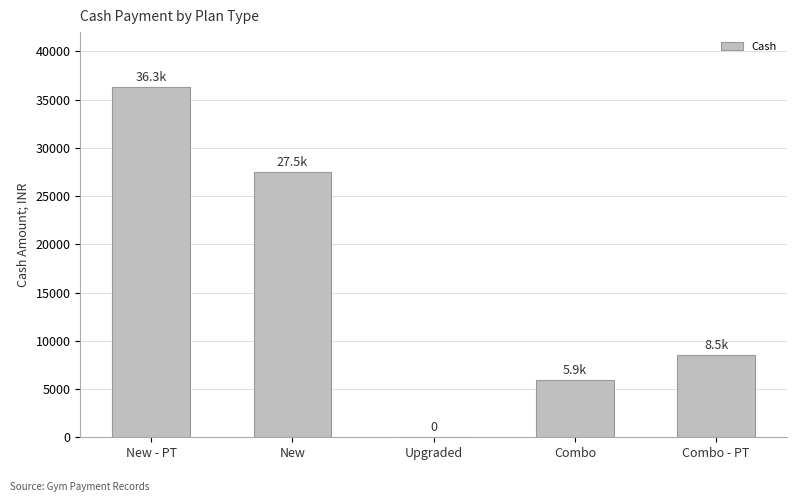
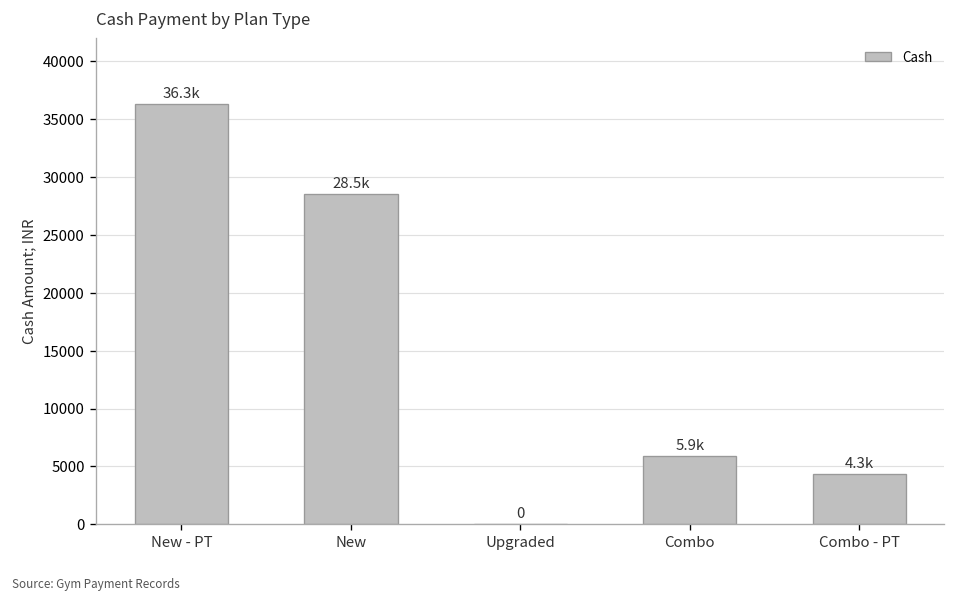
  {
    "New - PT": "36.3k",
-   "New": "27.5k",
+   "New": "28.5k",
    "Upgraded": "0",
    "Combo": "5.9k",
-   "Combo - PT": "8.5k"
+   "Combo - PT": "4.3k"
  }
